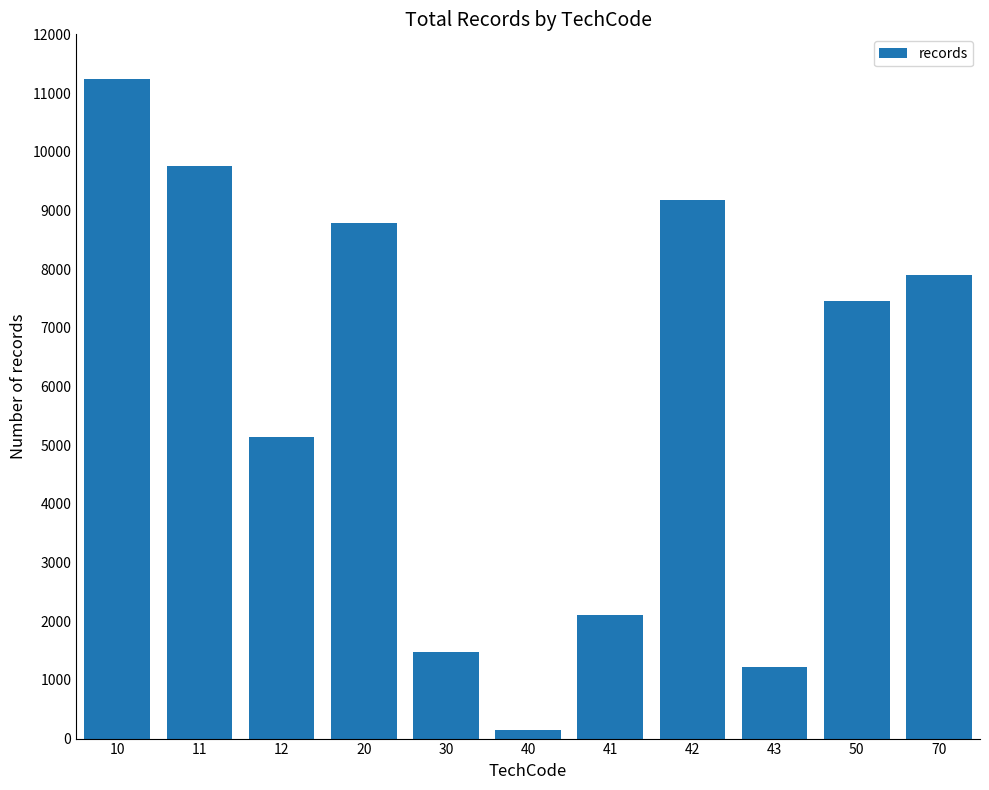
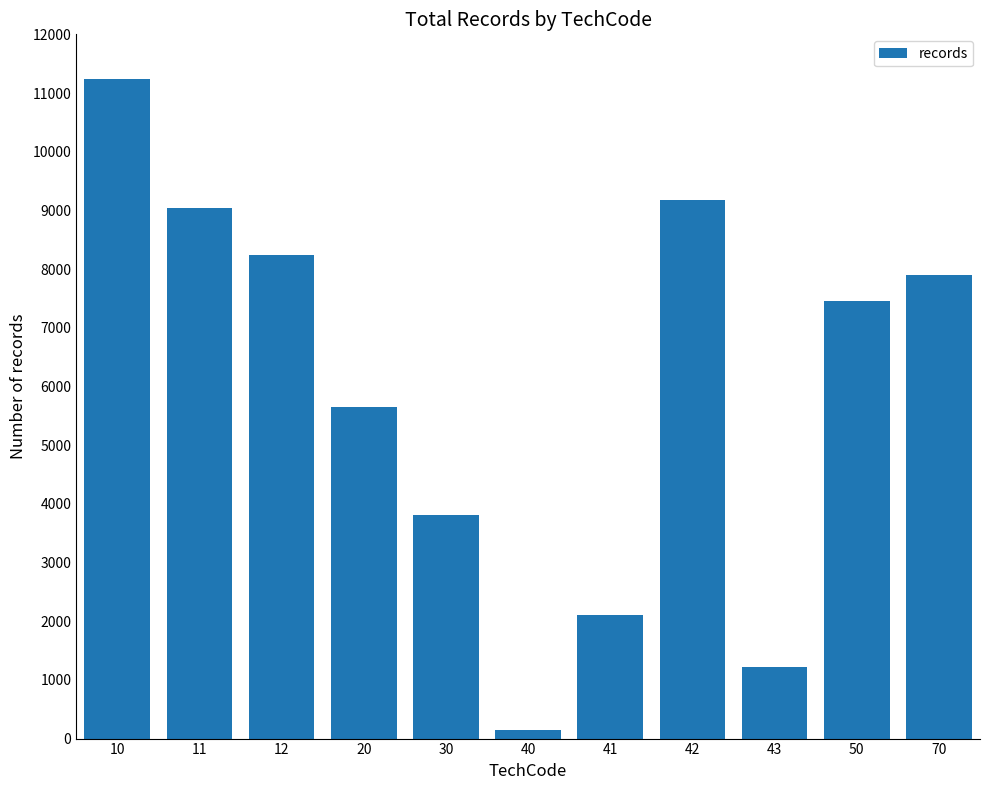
  {
    "10": 11200,
-   "11": 9800,
-   "12": 5100,
-   "20": 8800,
-   "30": 1500,
+   "11": 9000,
+   "12": 8200,
+   "20": 5600,
+   "30": 3800,
    "40": 100,
    "41": 2100,
    "42": 9200,
    "43": 1200,
    "50": 7500,
    "70": 7900
  }
